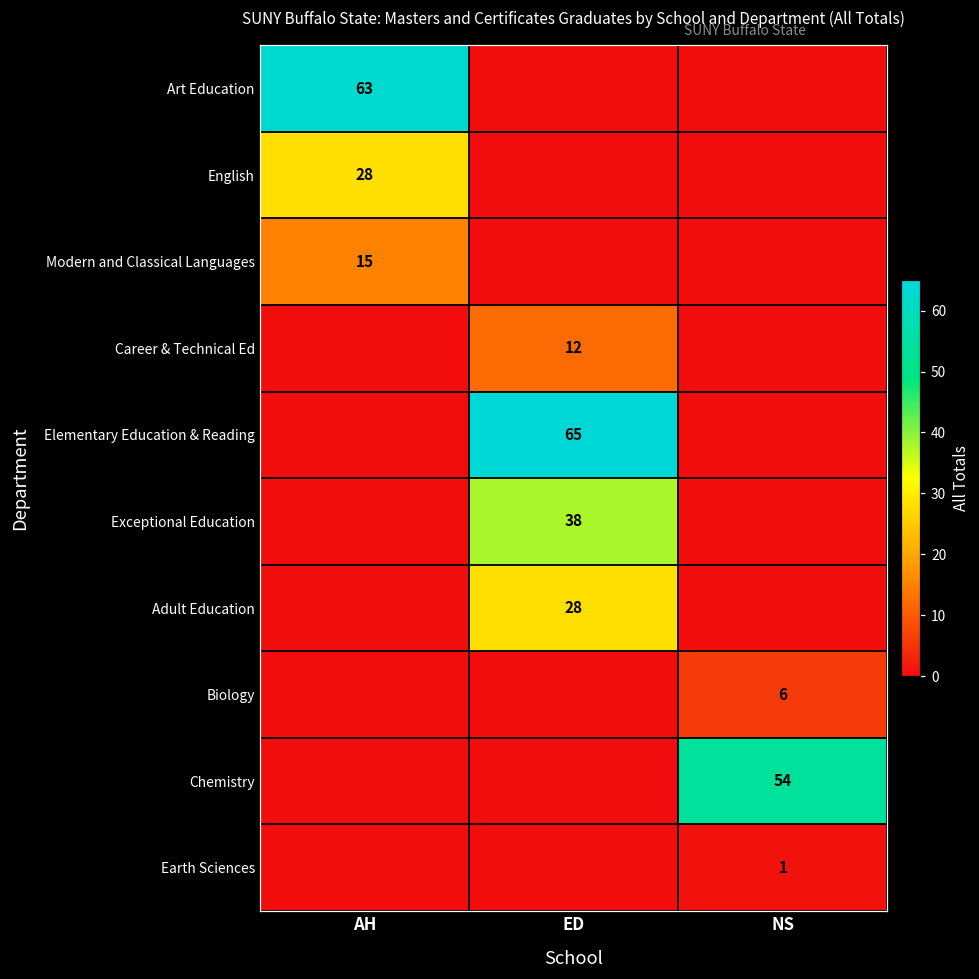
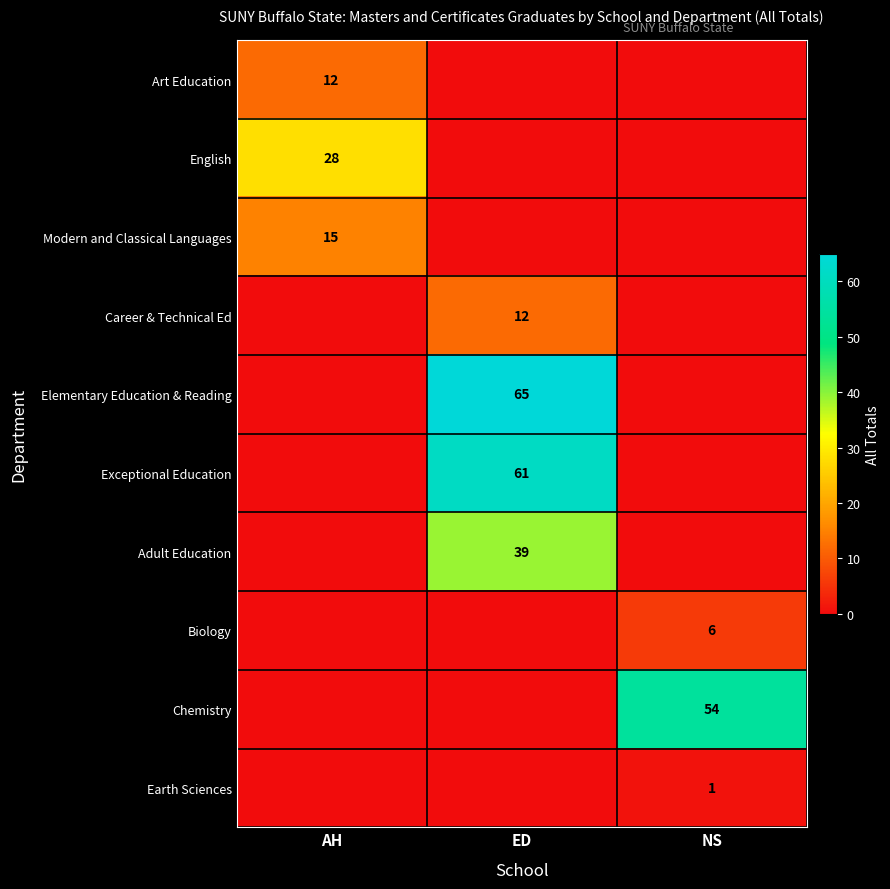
  {
    "Art Education": {
-     "AH": 63
+     "AH": 12
    },
    "English": {
      "AH": 28
    },
    "Modern and Classical Languages": {
      "AH": 15
    },
    "Career & Technical Ed": {
      "ED": 12
    },
    "Elementary Education & Reading": {
      "ED": 65
    },
    "Exceptional Education": {
-     "ED": 38
+     "ED": 61
    },
    "Adult Education": {
-     "ED": 28
+     "ED": 39
    },
    "Biology": {
      "NS": 6
    },
    "Chemistry": {
      "NS": 54
    },
    "Earth Sciences": {
      "NS": 1
    }
  }
